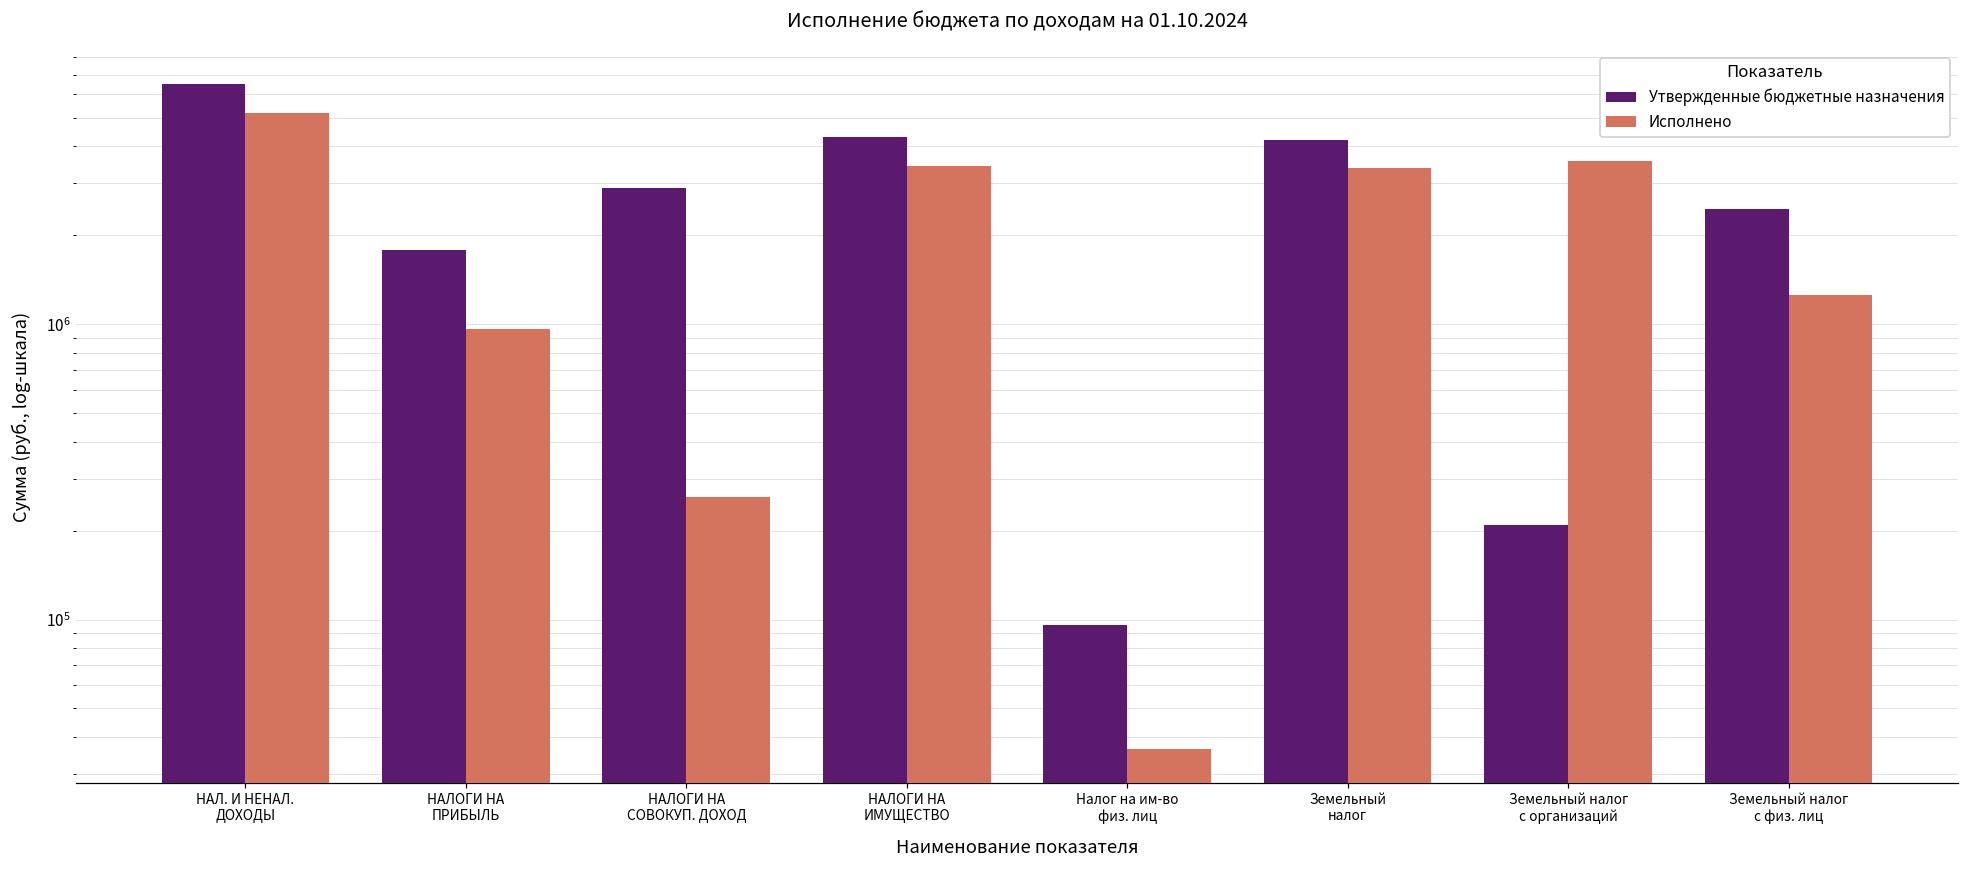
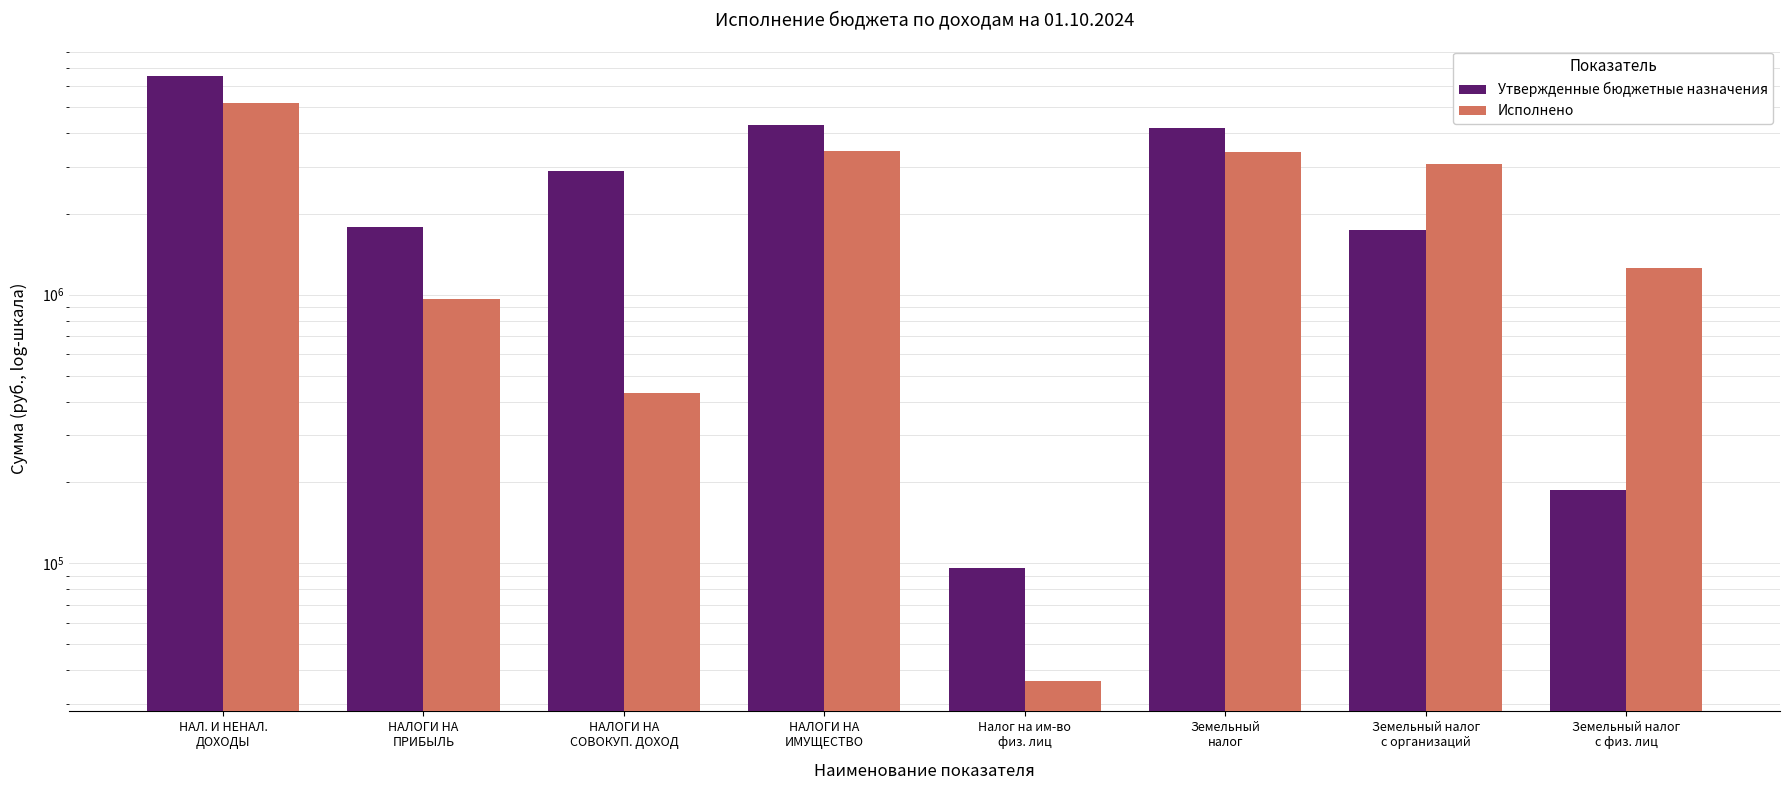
  {
    "Утвержденные бюджетные назначения": {
      "НАЛ. И НЕНАЛ. ДОХОДЫ": 6500000,
      "НАЛОГИ НА ПРИБЫЛЬ": 1800000,
      "НАЛОГИ НА СОВОКУП. ДОХОД": 2900000,
      "НАЛОГИ НА ИМУЩЕСТВО": 4300000,
      "Налог на им-во физ. лиц": 96000,
      "Земельный налог": 4200000,
-     "Земельный налог с организаций": 210000,
-     "Земельный налог с физ. лиц": 2500000
+     "Земельный налог с организаций": 1700000,
+     "Земельный налог с физ. лиц": 190000
    },
    "Исполнено": {
      "НАЛ. И НЕНАЛ. ДОХОДЫ": 5200000,
      "НАЛОГИ НА ПРИБЫЛЬ": 960000,
-     "НАЛОГИ НА СОВОКУП. ДОХОД": 260000,
+     "НАЛОГИ НА СОВОКУП. ДОХОД": 430000,
      "НАЛОГИ НА ИМУЩЕСТВО": 3400000,
      "Налог на им-во физ. лиц": 36000,
      "Земельный налог": 3400000,
-     "Земельный налог с организаций": 3600000,
+     "Земельный налог с организаций": 3100000,
      "Земельный налог с физ. лиц": 1300000
    }
  }
